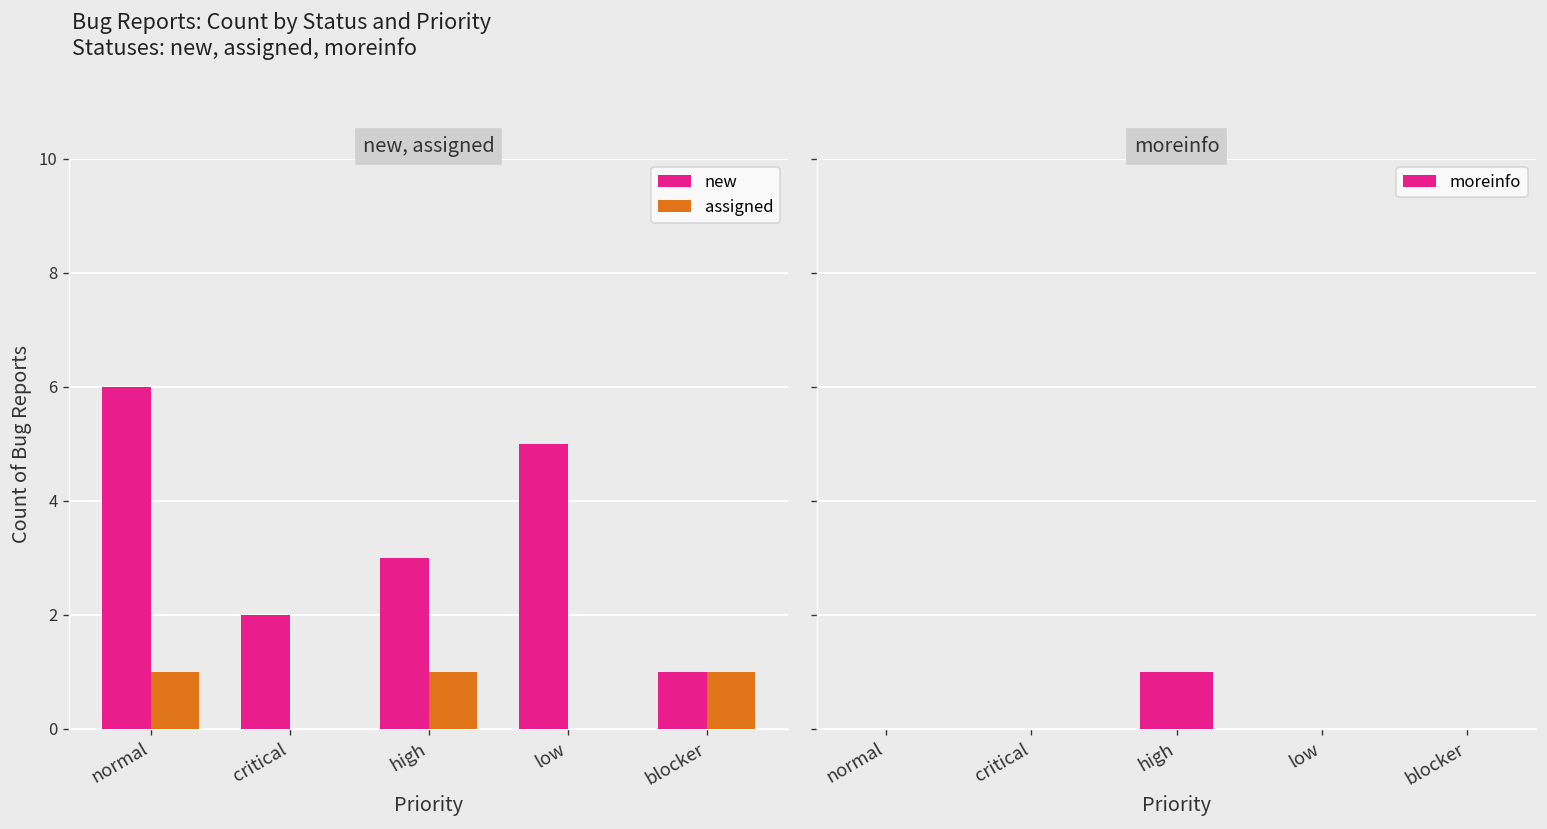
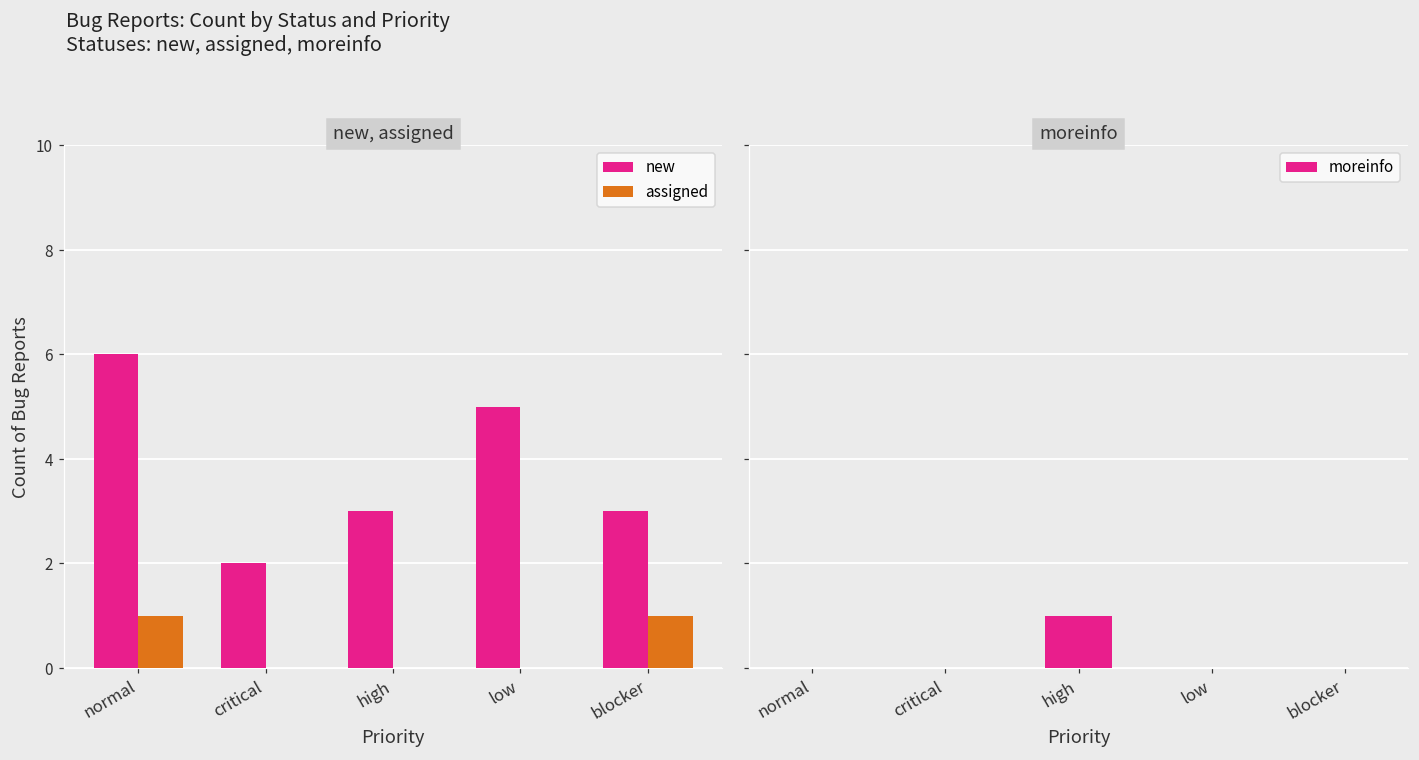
  {
    "new, assigned": {
      "new": {
        "normal": 6,
        "critical": 2,
        "high": 3,
        "low": 5,
-       "blocker": 1
+       "blocker": 3
      },
      "assigned": {
        "normal": 1,
        "critical": 0,
-       "high": 1,
+       "high": 0,
        "low": 0,
        "blocker": 1
      }
    }
  }
